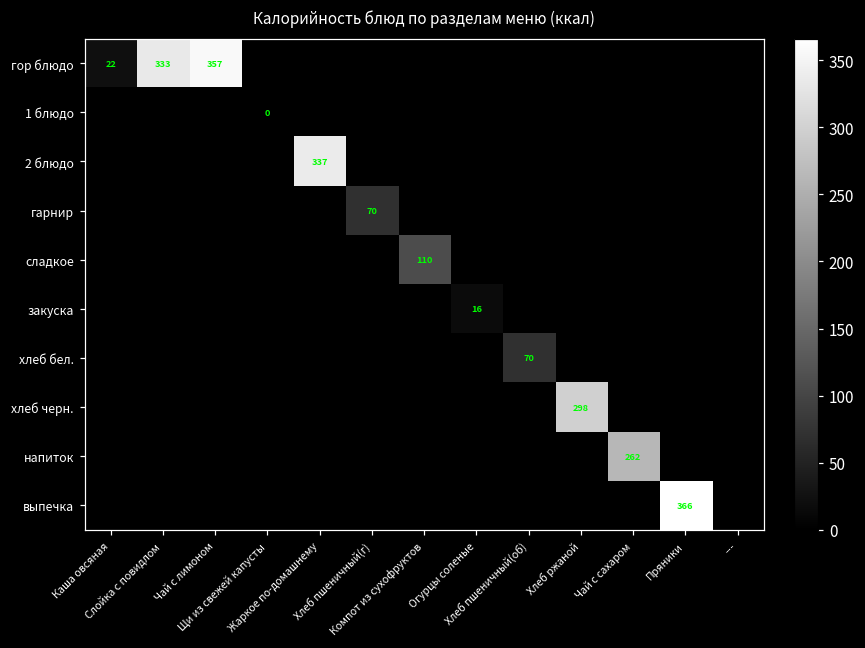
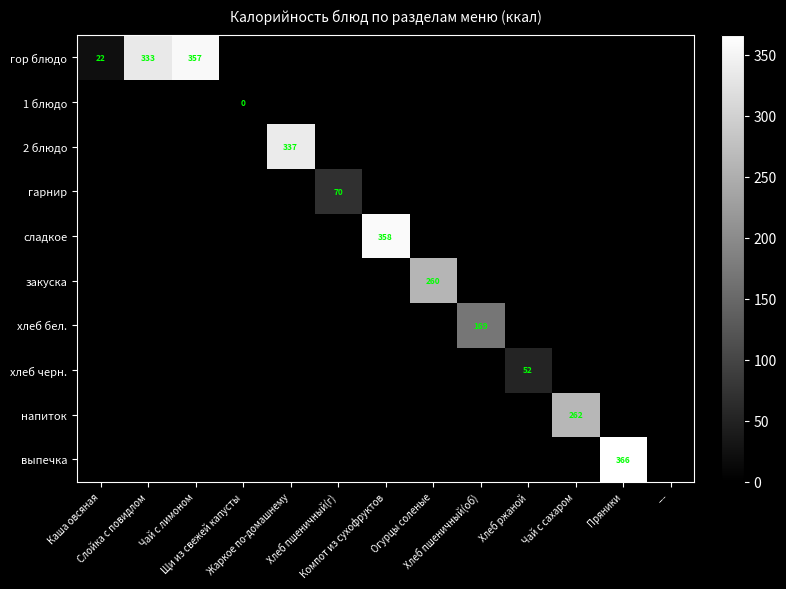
  {
    "гор блюдо": {
      "Каша овсяная": 22,
      "Слойка с повидлом": 333,
      "Чай с лимоном": 357
    },
    "1 блюдо": {
      "Щи из свежей капусты": 0
    },
    "2 блюдо": {
      "Жаркое по-домашнему": 337
    },
    "гарнир": {
      "Хлеб пшеничный(г)": 70
    },
    "сладкое": {
-     "Компот из сухофруктов": 110
+     "Компот из сухофруктов": 358
    },
    "закуска": {
-     "Огурцы соленые": 16
+     "Огурцы соленые": 260
    },
    "хлеб бел.": {
-     "Хлеб пшеничный(об)": 70
+     "Хлеб пшеничный(об)": 169
    },
    "хлеб черн.": {
-     "Хлеб ржаной": 298
+     "Хлеб ржаной": 52
    },
    "напиток": {
      "Чай с сахаром": 262
    },
    "выпечка": {
      "Пряники": 366
    }
  }
